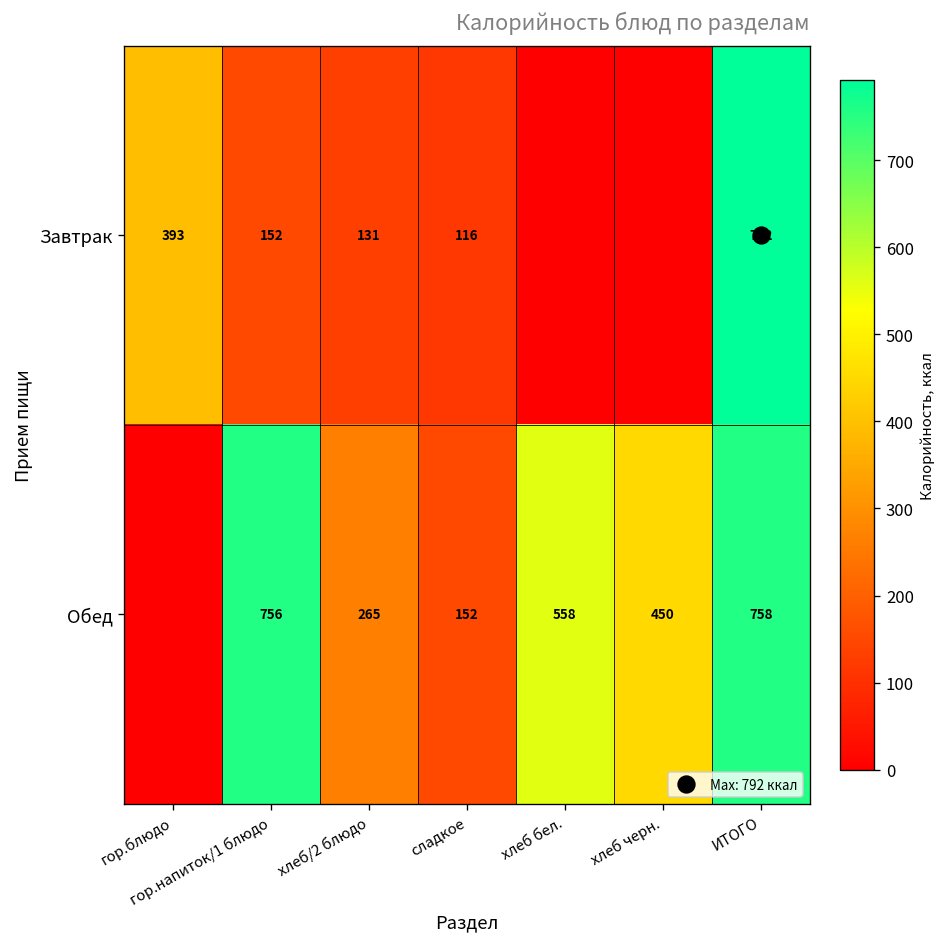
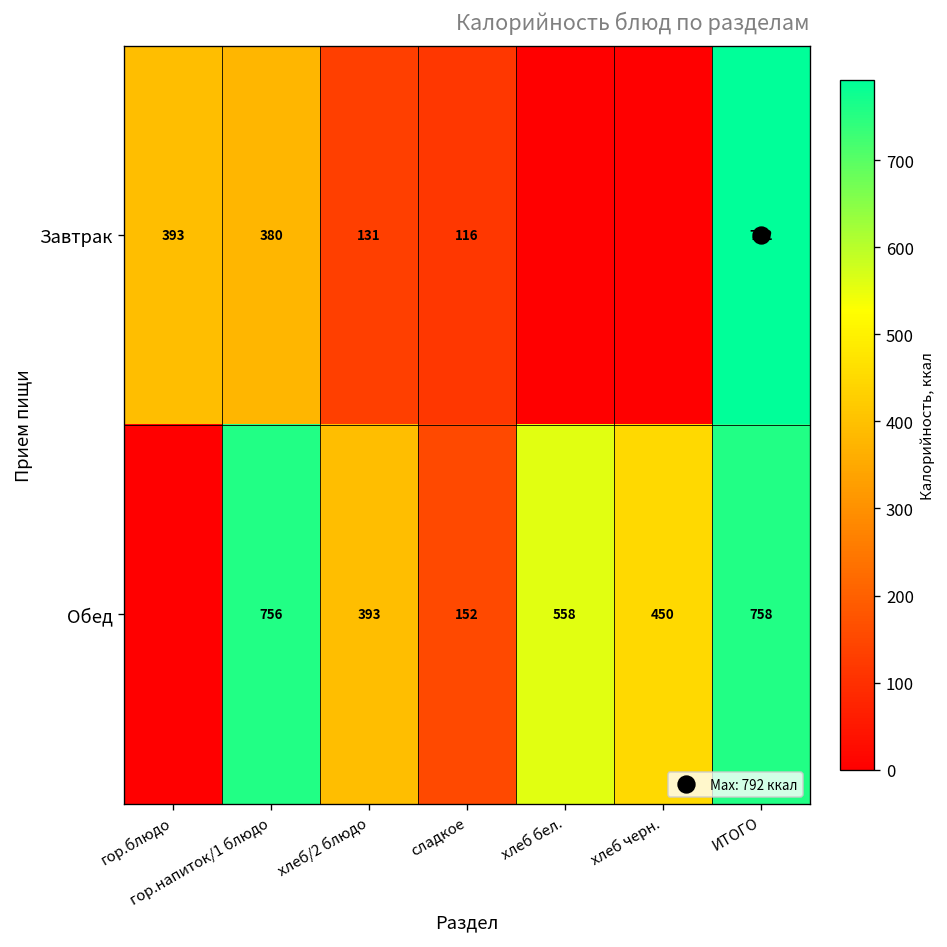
  {
    "Завтрак": {
      "гор.блюдо": 393,
-     "гор.напиток/1 блюдо": 152,
+     "гор.напиток/1 блюдо": 380,
      "хлеб/2 блюдо": 131,
      "сладкое": 116
    },
    "Обед": {
      "гор.напиток/1 блюдо": 756,
-     "хлеб/2 блюдо": 265,
+     "хлеб/2 блюдо": 393,
      "сладкое": 152,
      "хлеб бел.": 558,
      "хлеб черн.": 450,
      "ИТОГО": 758
    }
  }
